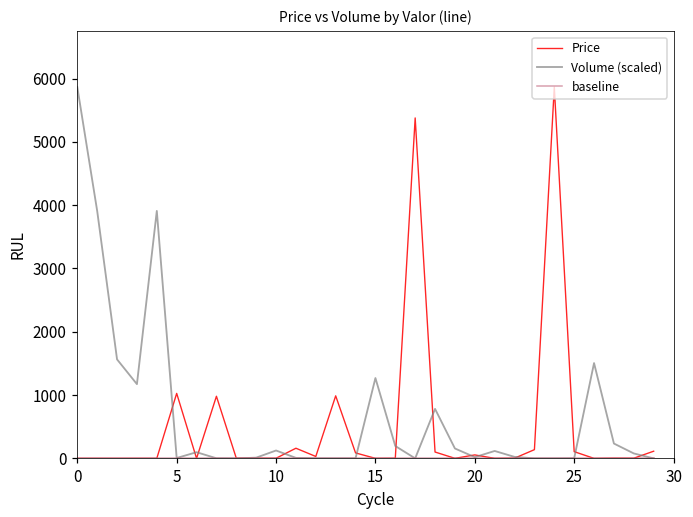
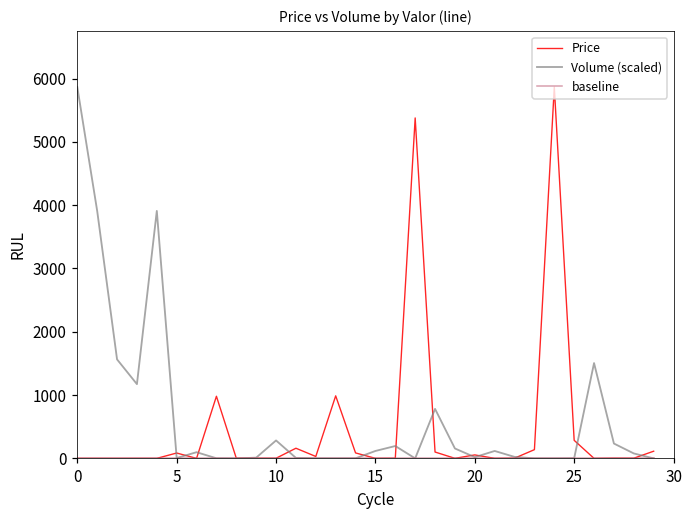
  {
    "Price": {
-     "5": 1000,
-     "25": 100
+     "5": 100,
+     "25": 300
    },
    "Volume (scaled)": {
      "0": 5900,
-     "10": 100,
-     "15": 1300
+     "10": 300,
+     "15": 100
    }
  }
